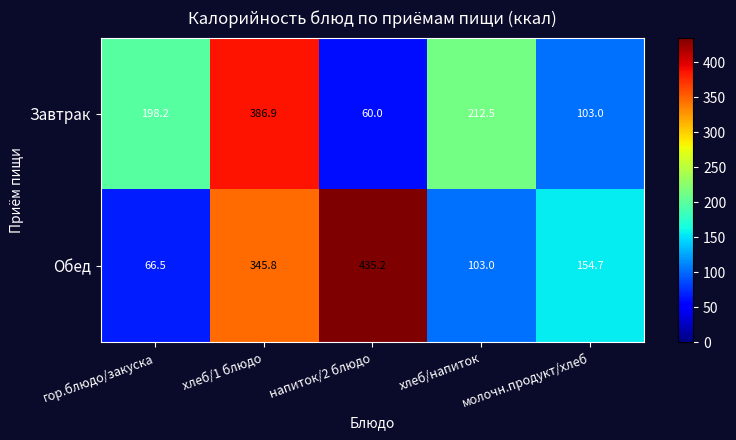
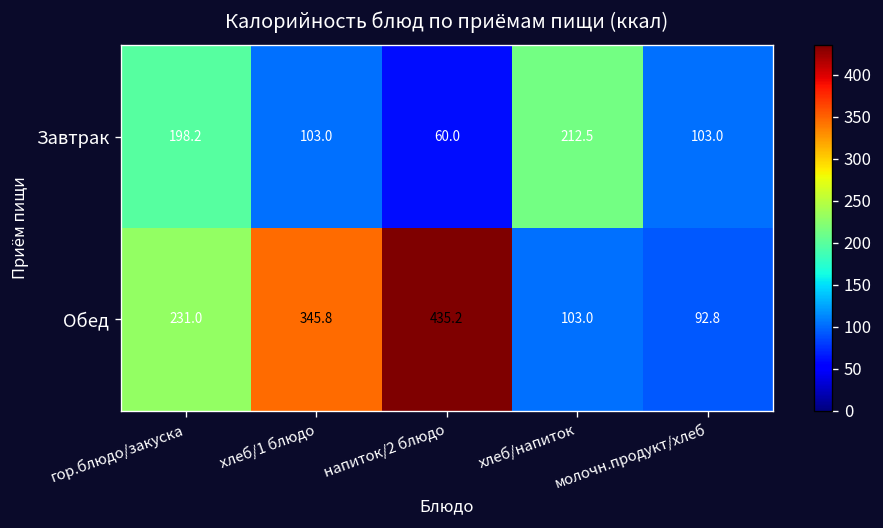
  {
    "Завтрак": {
      "гор.блюдо/закуска": 198.2,
-     "хлеб/1 блюдо": 386.9,
+     "хлеб/1 блюдо": 103.0,
      "напиток/2 блюдо": 60.0,
      "хлеб/напиток": 212.5,
      "молочн.продукт/хлеб": 103.0
    },
    "Обед": {
-     "гор.блюдо/закуска": 66.5,
+     "гор.блюдо/закуска": 231.0,
      "хлеб/1 блюдо": 345.8,
      "напиток/2 блюдо": 435.2,
      "хлеб/напиток": 103.0,
-     "молочн.продукт/хлеб": 154.7
+     "молочн.продукт/хлеб": 92.8
    }
  }
